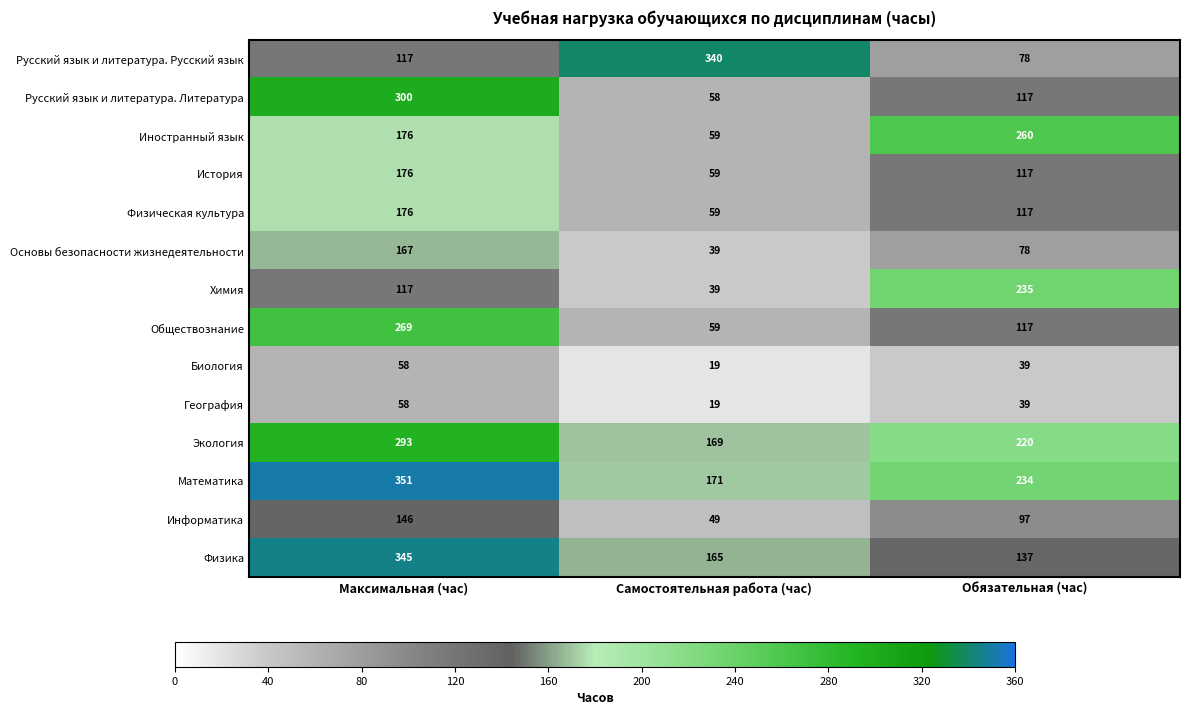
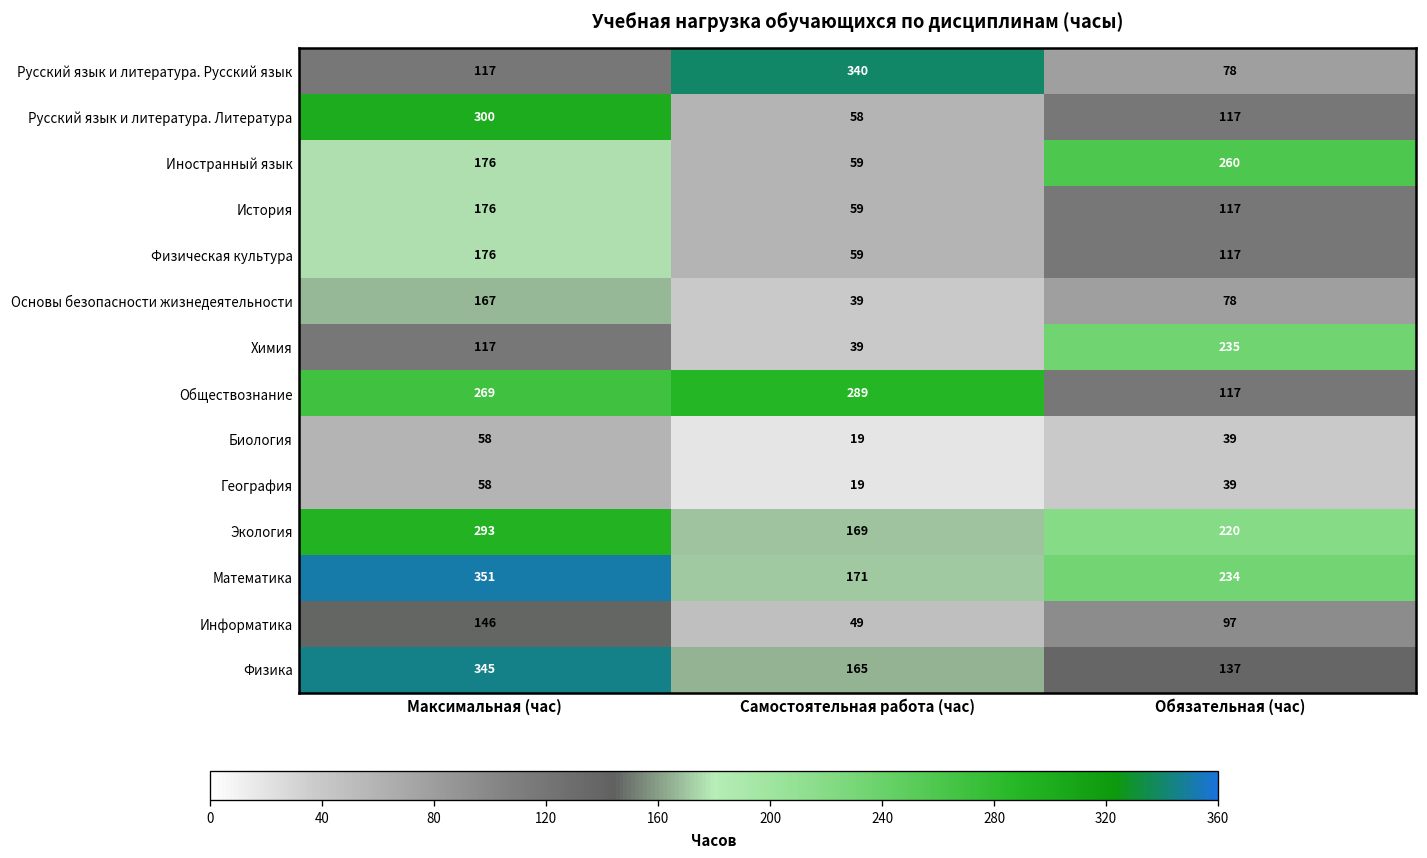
  {
    "Русский язык и литература. Русский язык": {
      "Максимальная (час)": 117,
      "Самостоятельная работа (час)": 340,
      "Обязательная (час)": 78
    },
    "Русский язык и литература. Литература": {
      "Максимальная (час)": 300,
      "Самостоятельная работа (час)": 58,
      "Обязательная (час)": 117
    },
    "Иностранный язык": {
      "Максимальная (час)": 176,
      "Самостоятельная работа (час)": 59,
      "Обязательная (час)": 260
    },
    "История": {
      "Максимальная (час)": 176,
      "Самостоятельная работа (час)": 59,
      "Обязательная (час)": 117
    },
    "Физическая культура": {
      "Максимальная (час)": 176,
      "Самостоятельная работа (час)": 59,
      "Обязательная (час)": 117
    },
    "Основы безопасности жизнедеятельности": {
      "Максимальная (час)": 167,
      "Самостоятельная работа (час)": 39,
      "Обязательная (час)": 78
    },
    "Химия": {
      "Максимальная (час)": 117,
      "Самостоятельная работа (час)": 39,
      "Обязательная (час)": 235
    },
    "Обществознание": {
      "Максимальная (час)": 269,
-     "Самостоятельная работа (час)": 59,
+     "Самостоятельная работа (час)": 289,
      "Обязательная (час)": 117
    },
    "Биология": {
      "Максимальная (час)": 58,
      "Самостоятельная работа (час)": 19,
      "Обязательная (час)": 39
    },
    "География": {
      "Максимальная (час)": 58,
      "Самостоятельная работа (час)": 19,
      "Обязательная (час)": 39
    },
    "Экология": {
      "Максимальная (час)": 293,
      "Самостоятельная работа (час)": 169,
      "Обязательная (час)": 220
    },
    "Математика": {
      "Максимальная (час)": 351,
      "Самостоятельная работа (час)": 171,
      "Обязательная (час)": 234
    },
    "Информатика": {
      "Максимальная (час)": 146,
      "Самостоятельная работа (час)": 49,
      "Обязательная (час)": 97
    },
    "Физика": {
      "Максимальная (час)": 345,
      "Самостоятельная работа (час)": 165,
      "Обязательная (час)": 137
    }
  }
